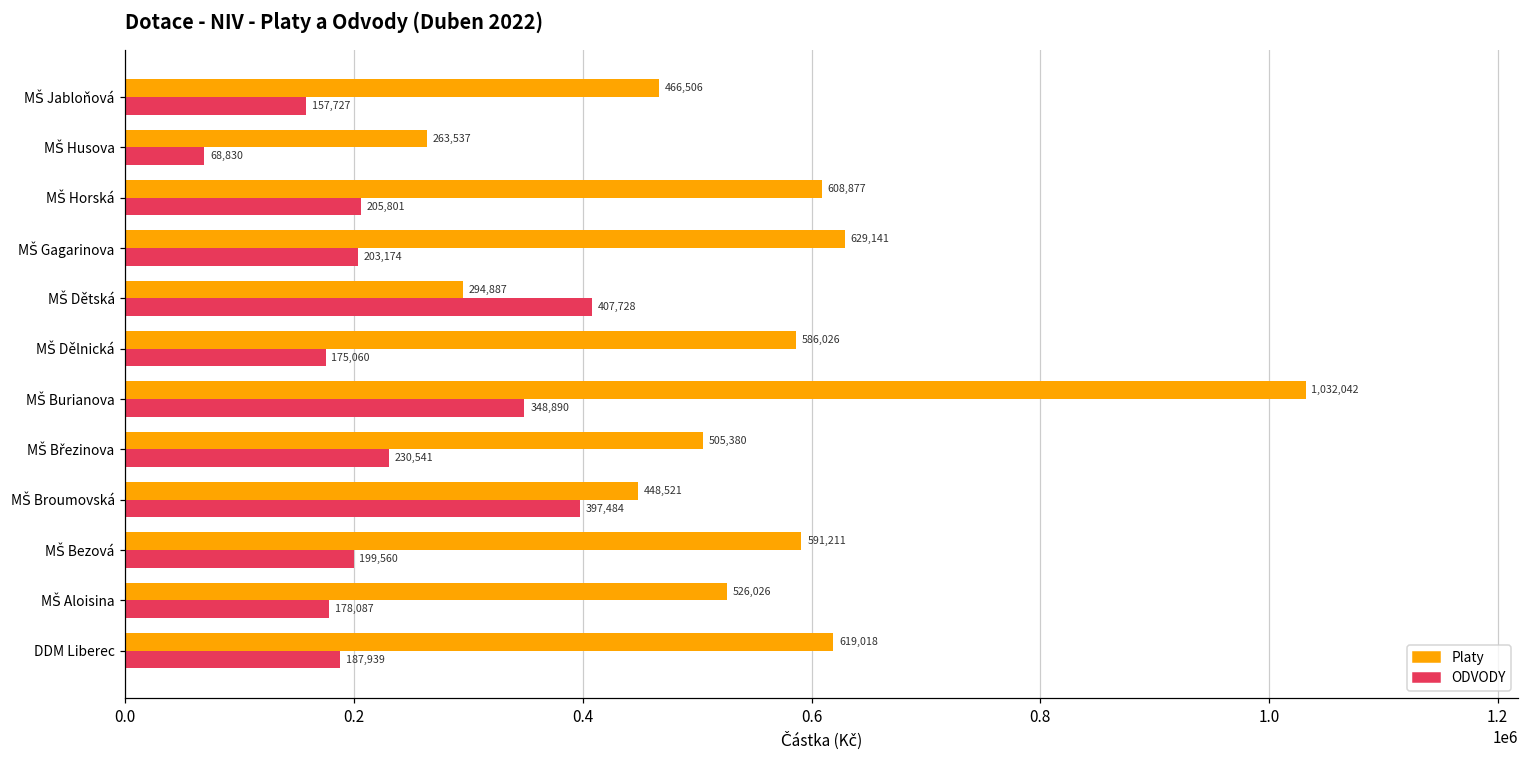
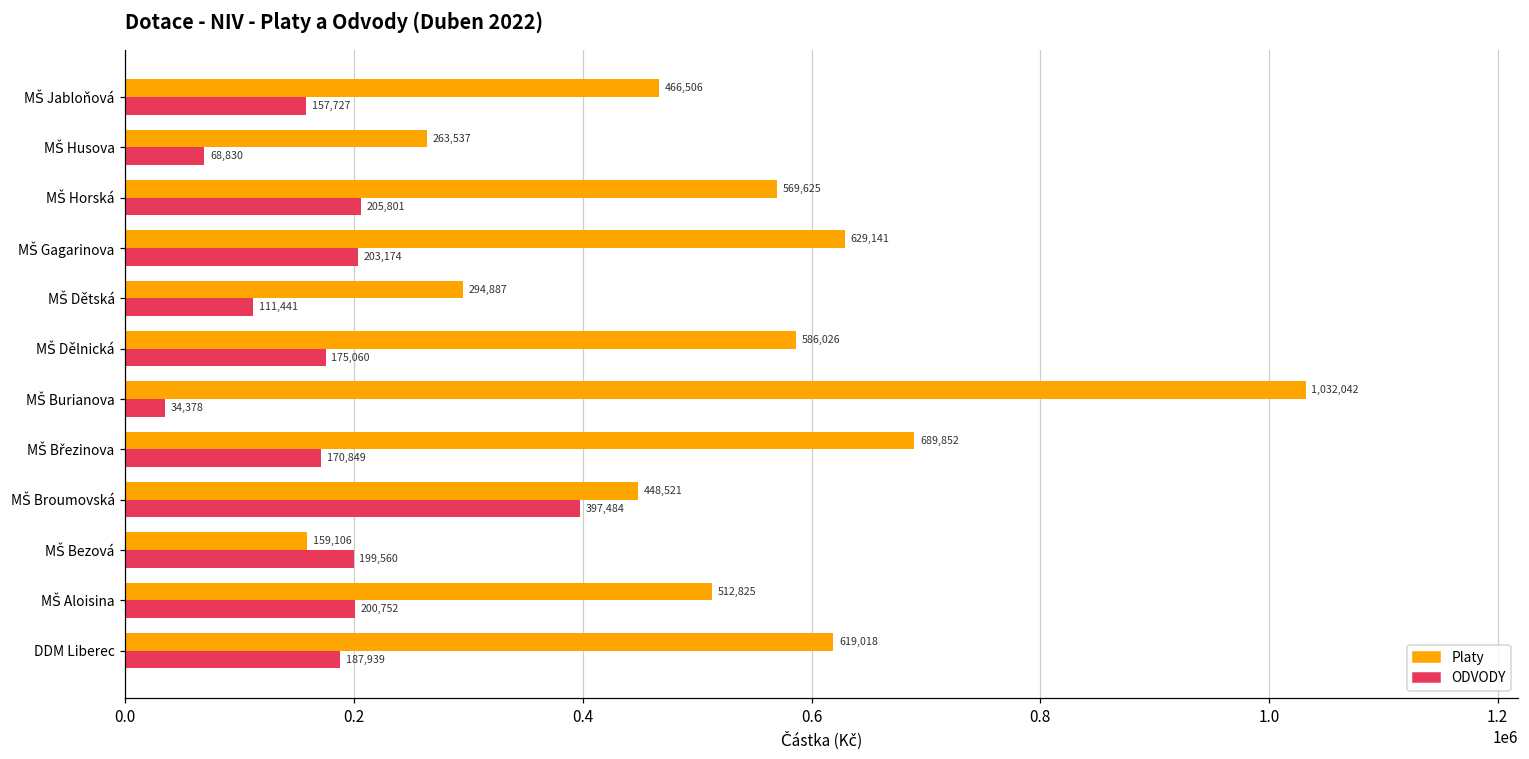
  {
    "Platy": {
      "MŠ Jabloňová": "466,506",
      "MŠ Husova": "263,537",
-     "MŠ Horská": "608,877",
+     "MŠ Horská": "569,625",
      "MŠ Gagarinova": "629,141",
      "MŠ Dětská": "294,887",
      "MŠ Dělnická": "586,026",
      "MŠ Burianova": "1,032,042",
-     "MŠ Březinova": "505,380",
+     "MŠ Březinova": "689,852",
      "MŠ Broumovská": "448,521",
-     "MŠ Bezová": "591,211",
-     "MŠ Aloisina": "526,026",
+     "MŠ Bezová": "159,106",
+     "MŠ Aloisina": "512,825",
      "DDM Liberec": "619,018"
    },
    "ODVODY": {
      "MŠ Jabloňová": "157,727",
      "MŠ Husova": "68,830",
      "MŠ Horská": "205,801",
      "MŠ Gagarinova": "203,174",
-     "MŠ Dětská": "407,728",
+     "MŠ Dětská": "111,441",
      "MŠ Dělnická": "175,060",
-     "MŠ Burianova": "348,890",
-     "MŠ Březinova": "230,541",
+     "MŠ Burianova": "34,378",
+     "MŠ Březinova": "170,849",
      "MŠ Broumovská": "397,484",
      "MŠ Bezová": "199,560",
-     "MŠ Aloisina": "178,087",
+     "MŠ Aloisina": "200,752",
      "DDM Liberec": "187,939"
    }
  }
